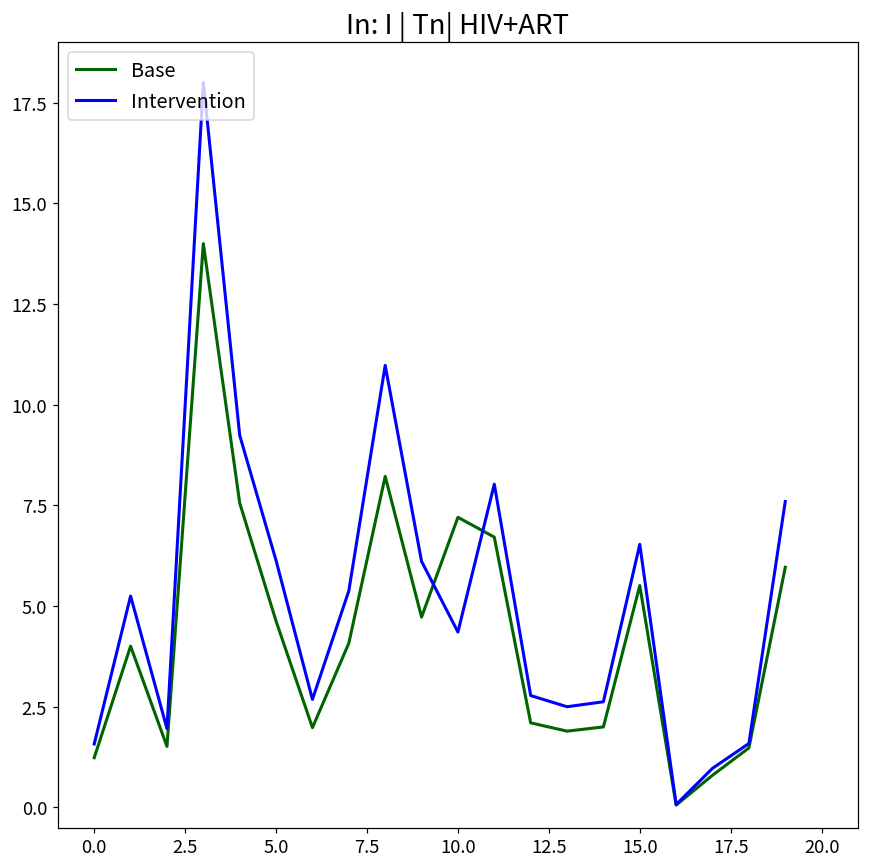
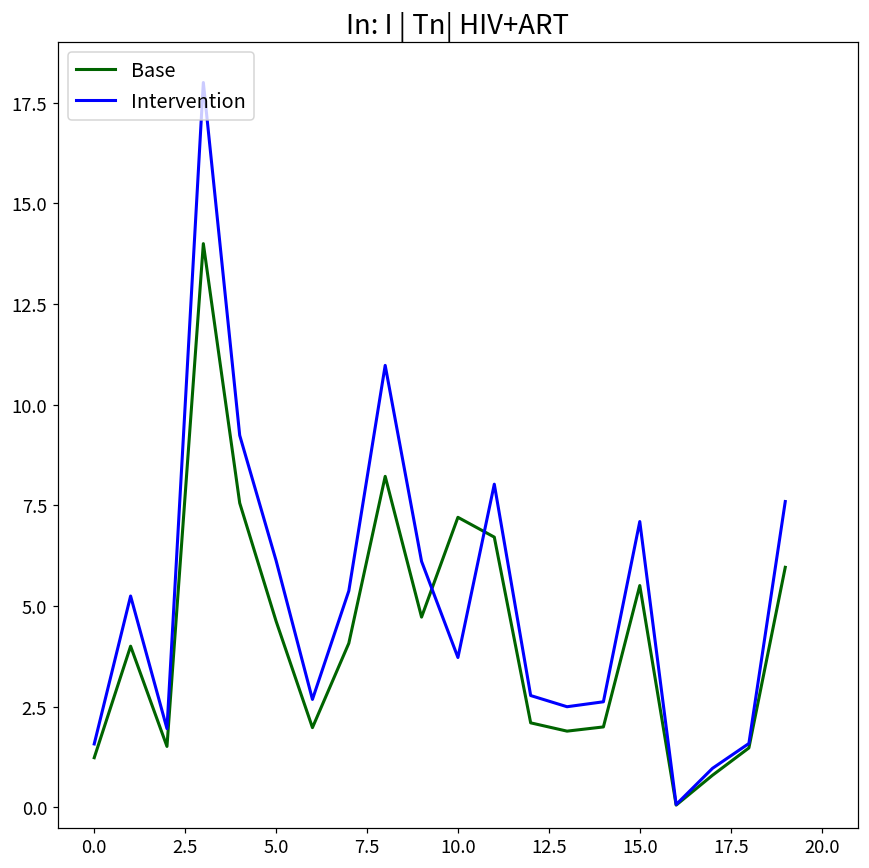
  {
    "Base": {
      "0.0": 1.2,
      "5.0": 4.6,
      "10.0": 7.2,
      "15.0": 5.5
    },
    "Intervention": {
      "0.0": 1.6,
      "5.0": 6.1,
-     "10.0": 4.4,
-     "15.0": 6.5
+     "10.0": 3.7,
+     "15.0": 7.1
    }
  }
